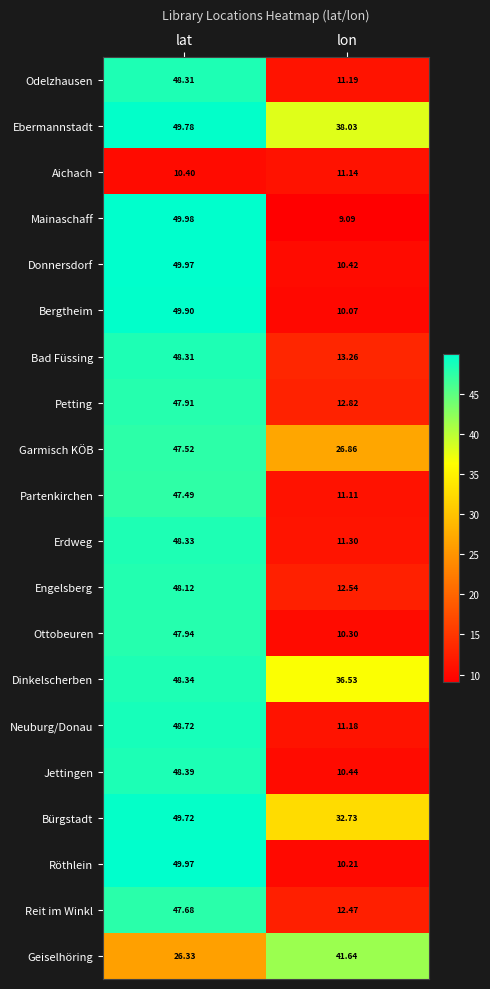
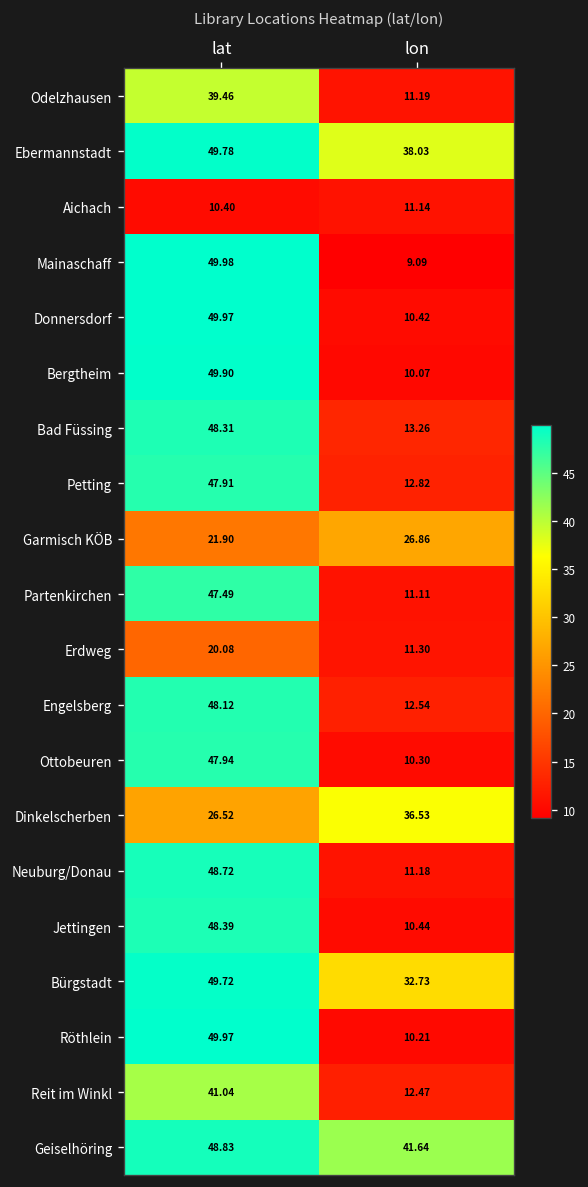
  {
    "Odelzhausen": {
-     "lat": 48.31,
+     "lat": 39.46,
      "lon": 11.19
    },
    "Ebermannstadt": {
      "lat": 49.78,
      "lon": 38.03
    },
    "Aichach": {
      "lat": 10.40,
      "lon": 11.14
    },
    "Mainaschaff": {
      "lat": 49.98,
      "lon": 9.09
    },
    "Donnersdorf": {
      "lat": 49.97,
      "lon": 10.42
    },
    "Bergtheim": {
      "lat": 49.90,
      "lon": 10.07
    },
    "Bad Füssing": {
      "lat": 48.31,
      "lon": 13.26
    },
    "Petting": {
      "lat": 47.91,
      "lon": 12.82
    },
    "Garmisch KÖB": {
-     "lat": 47.52,
+     "lat": 21.90,
      "lon": 26.86
    },
    "Partenkirchen": {
      "lat": 47.49,
      "lon": 11.11
    },
    "Erdweg": {
-     "lat": 48.33,
+     "lat": 20.08,
      "lon": 11.30
    },
    "Engelsberg": {
      "lat": 48.12,
      "lon": 12.54
    },
    "Ottobeuren": {
      "lat": 47.94,
      "lon": 10.30
    },
    "Dinkelscherben": {
-     "lat": 48.34,
+     "lat": 26.52,
      "lon": 36.53
    },
    "Neuburg/Donau": {
      "lat": 48.72,
      "lon": 11.18
    },
    "Jettingen": {
      "lat": 48.39,
      "lon": 10.44
    },
    "Bürgstadt": {
      "lat": 49.72,
      "lon": 32.73
    },
    "Röthlein": {
      "lat": 49.97,
      "lon": 10.21
    },
    "Reit im Winkl": {
-     "lat": 47.68,
+     "lat": 41.04,
      "lon": 12.47
    },
    "Geiselhöring": {
-     "lat": 26.33,
+     "lat": 48.83,
      "lon": 41.64
    }
  }
